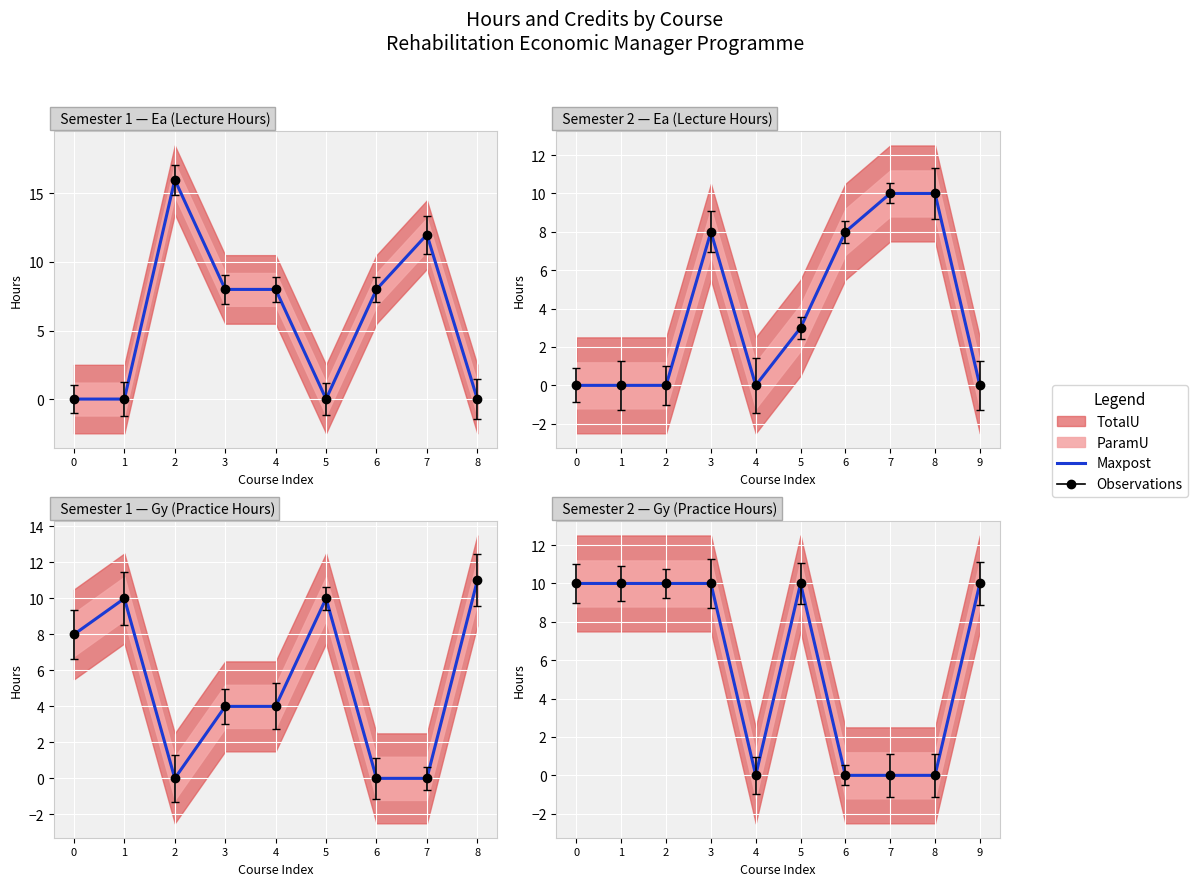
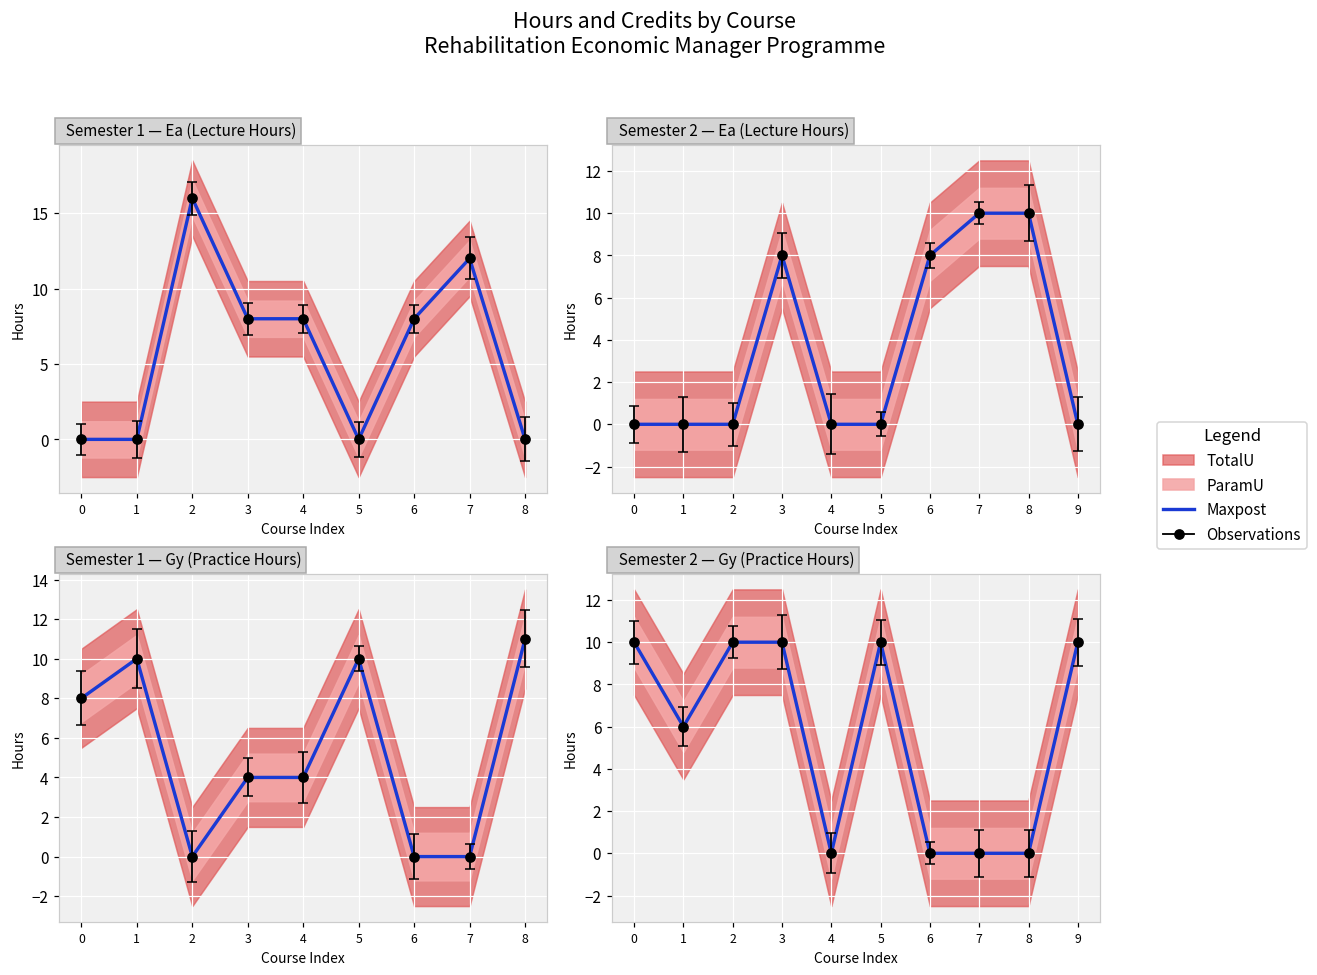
  {
    "Semester 1 — Ea (Lecture Hours)": {
      "Maxpost": {
        "0": 0.0,
        "1": 0.0,
        "2": 16.0,
        "3": 8.0,
        "4": 8.0,
        "5": 0.0,
        "6": 8.0,
        "7": 12.0,
        "8": 0.0
      }
    },
    "Semester 2 — Ea (Lecture Hours)": {
      "Maxpost": {
        "0": 0,
        "1": 0,
        "2": 0,
        "3": 8,
        "4": 0,
-       "5": 3,
+       "5": 0,
        "6": 8,
        "7": 10,
        "8": 10,
        "9": 0
      }
    },
    "Semester 1 — Gy (Practice Hours)": {
      "Maxpost": {
        "0": 8.0,
        "1": 10.0,
        "2": 0.0,
        "3": 4.0,
        "4": 4.0,
        "5": 10.0,
        "6": 0.0,
        "7": 0.0,
        "8": 11.0
      }
    },
    "Semester 2 — Gy (Practice Hours)": {
      "Maxpost": {
        "0": 10,
-       "1": 10,
+       "1": 6,
        "2": 10,
        "3": 10,
        "4": 0,
        "5": 10,
        "6": 0,
        "7": 0,
        "8": 0,
        "9": 10
      }
    }
  }
